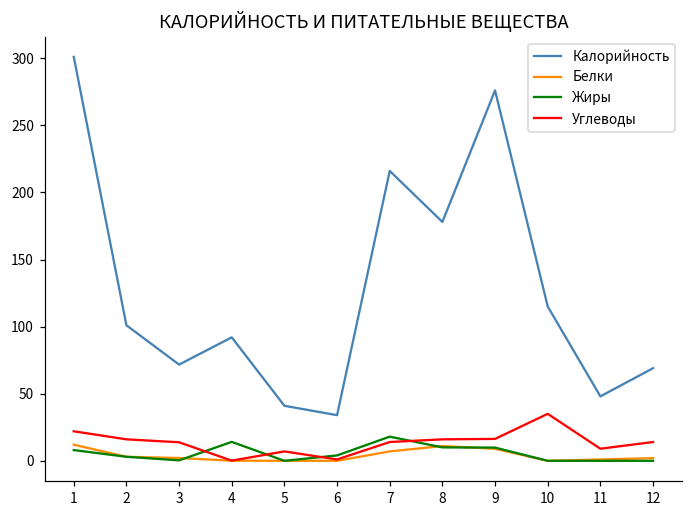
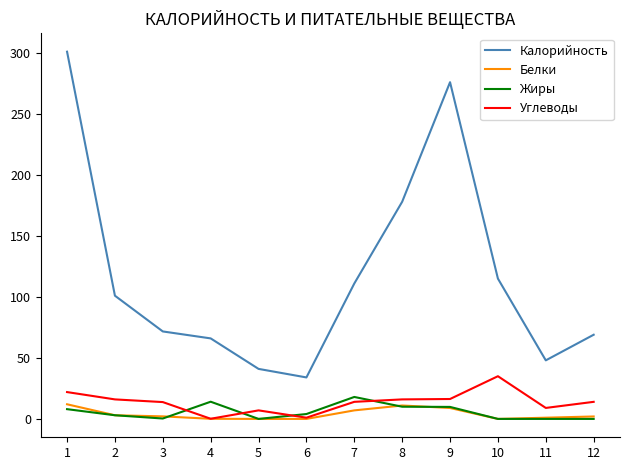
  {
    "Калорийность": {
      "1": 301,
      "2": 101,
      "3": 72,
-     "4": 92,
+     "4": 66,
      "5": 41,
      "6": 34,
-     "7": 216,
+     "7": 111,
      "8": 178,
      "9": 276,
      "10": 115,
      "11": 48,
      "12": 69
    },
    "Белки": {
      "1": 12,
      "7": 7
    },
    "Жиры": {
      "1": 8,
      "4": 14,
      "6": 4,
      "7": 18
    },
    "Углеводы": {
      "1": 22,
      "2": 16,
      "3": 14,
      "5": 7,
      "7": 14,
      "8": 16,
      "9": 16,
      "10": 35,
      "11": 9,
      "12": 14
    }
  }
